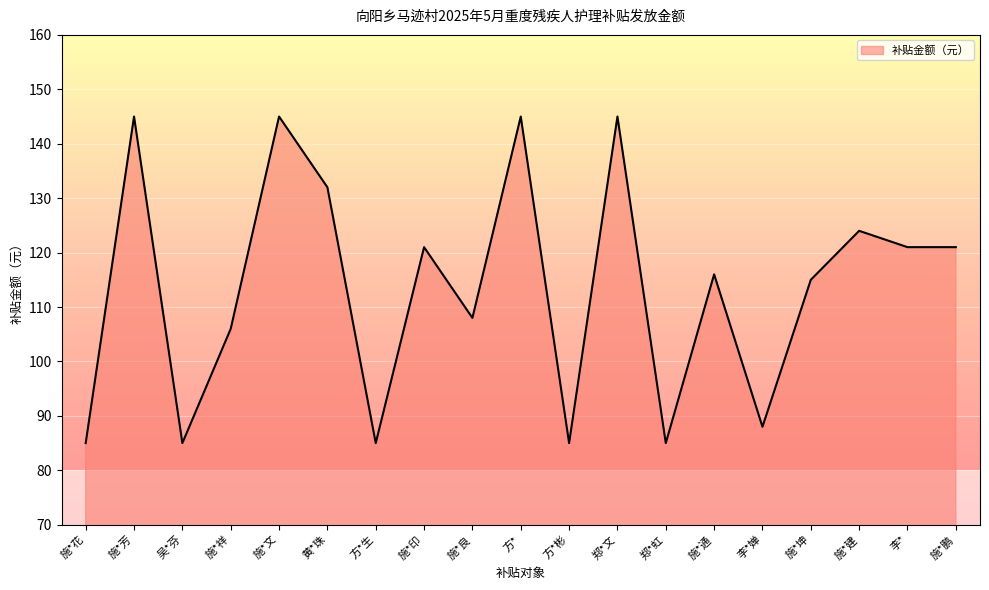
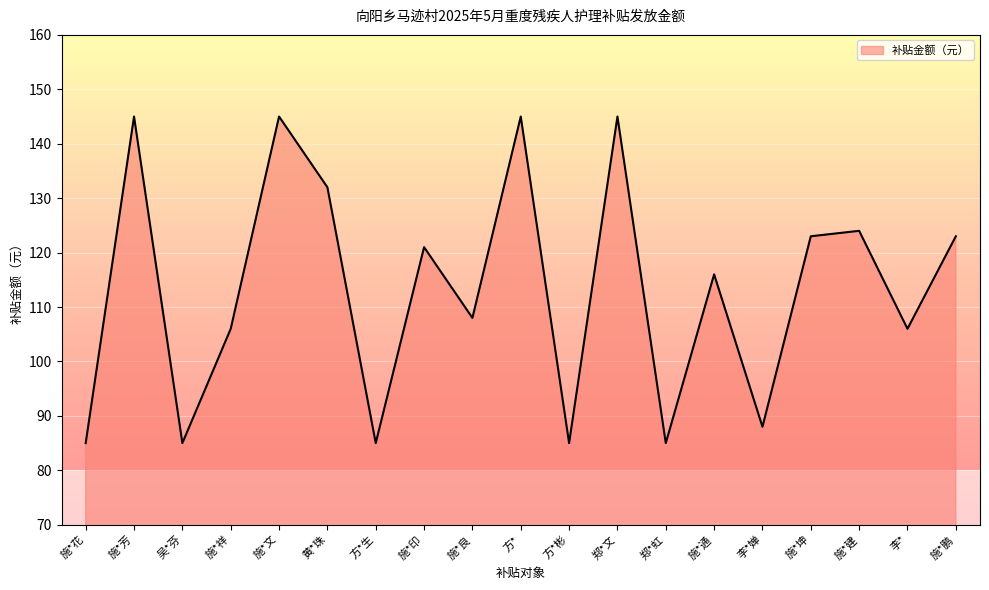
  {
    "施*花": 85,
    "施*芳": 145,
    "吴*芬": 85,
    "施*祥": 106,
    "施*文": 145,
    "黄*珠": 132,
    "方*生": 85,
    "施*印": 121,
    "施*良": 108,
    "方*": 145,
    "方*彬": 85,
    "郑*文": 145,
    "郑*虹": 85,
    "施*通": 116,
    "李*婵": 88,
-   "施*坤": 115,
+   "施*坤": 123,
    "施*建": 124,
-   "李*": 121,
-   "施*鹏": 121
+   "李*": 106,
+   "施*鹏": 123
  }
